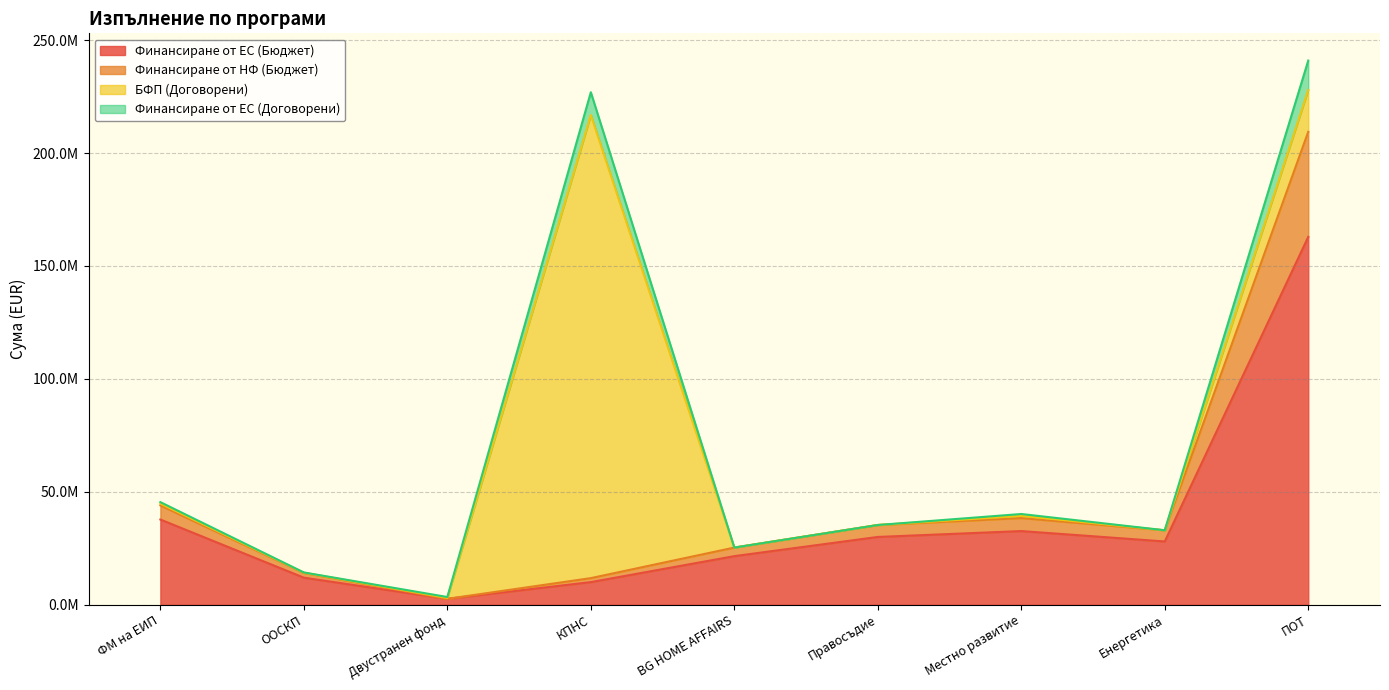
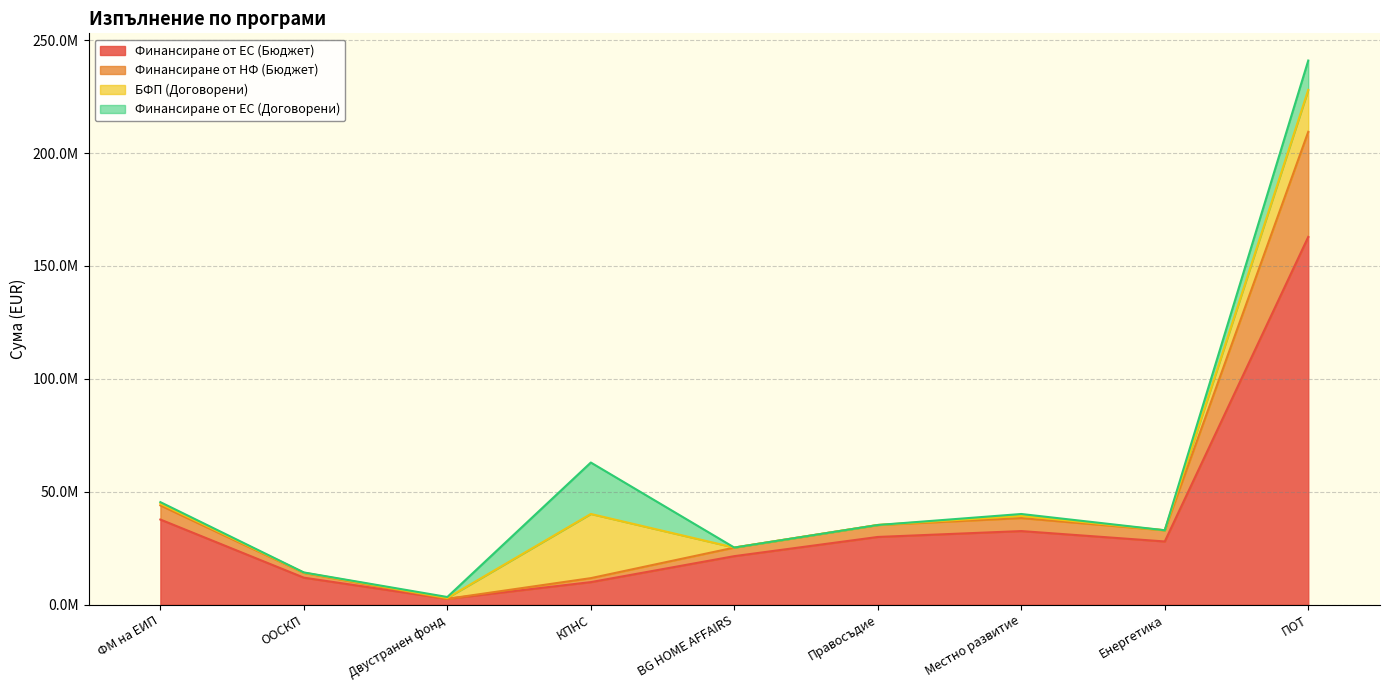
  {
    "БФП (Договорени)": {
-     "КПНС": 205000000,
+     "КПНС": 28000000,
      "ПОТ": 19000000
    },
    "Финансиране от ЕС (Договорени)": {
-     "КПНС": 10000000,
+     "КПНС": 23000000,
      "ПОТ": 13000000
    }
  }
